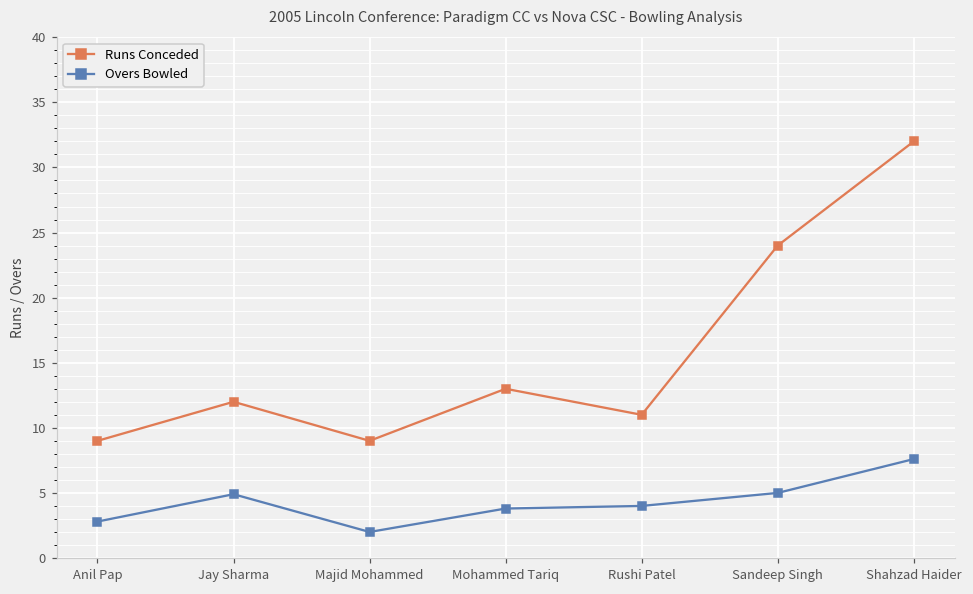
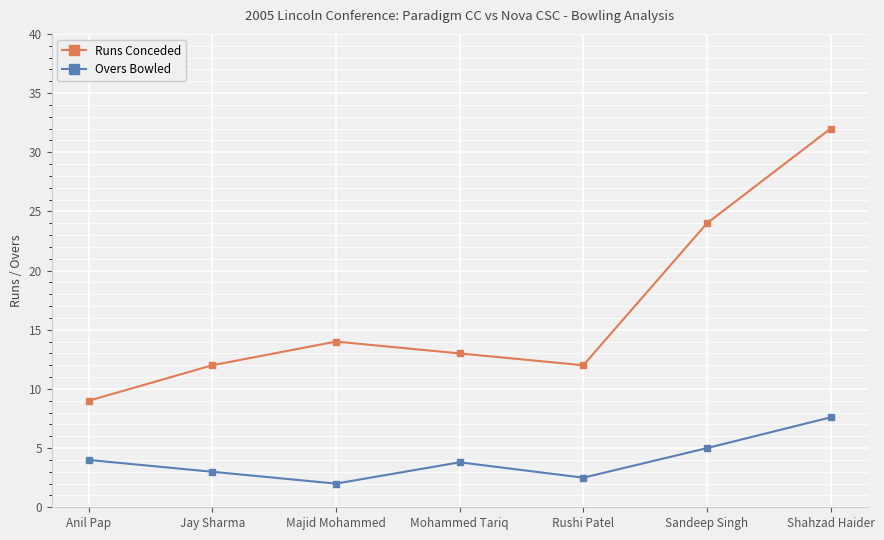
  {
    "Runs Conceded": {
      "Anil Pap": 9,
      "Jay Sharma": 12,
-     "Majid Mohammed": 9,
+     "Majid Mohammed": 14,
      "Mohammed Tariq": 13,
-     "Rushi Patel": 11,
+     "Rushi Patel": 12,
      "Sandeep Singh": 24,
      "Shahzad Haider": 32
    },
    "Overs Bowled": {
-     "Anil Pap": 2.8,
-     "Jay Sharma": 4.9,
+     "Anil Pap": 4.0,
+     "Jay Sharma": 3.0,
      "Majid Mohammed": 2.0,
      "Mohammed Tariq": 3.8,
-     "Rushi Patel": 4.0,
+     "Rushi Patel": 2.5,
      "Sandeep Singh": 5.0,
      "Shahzad Haider": 7.6
    }
  }
